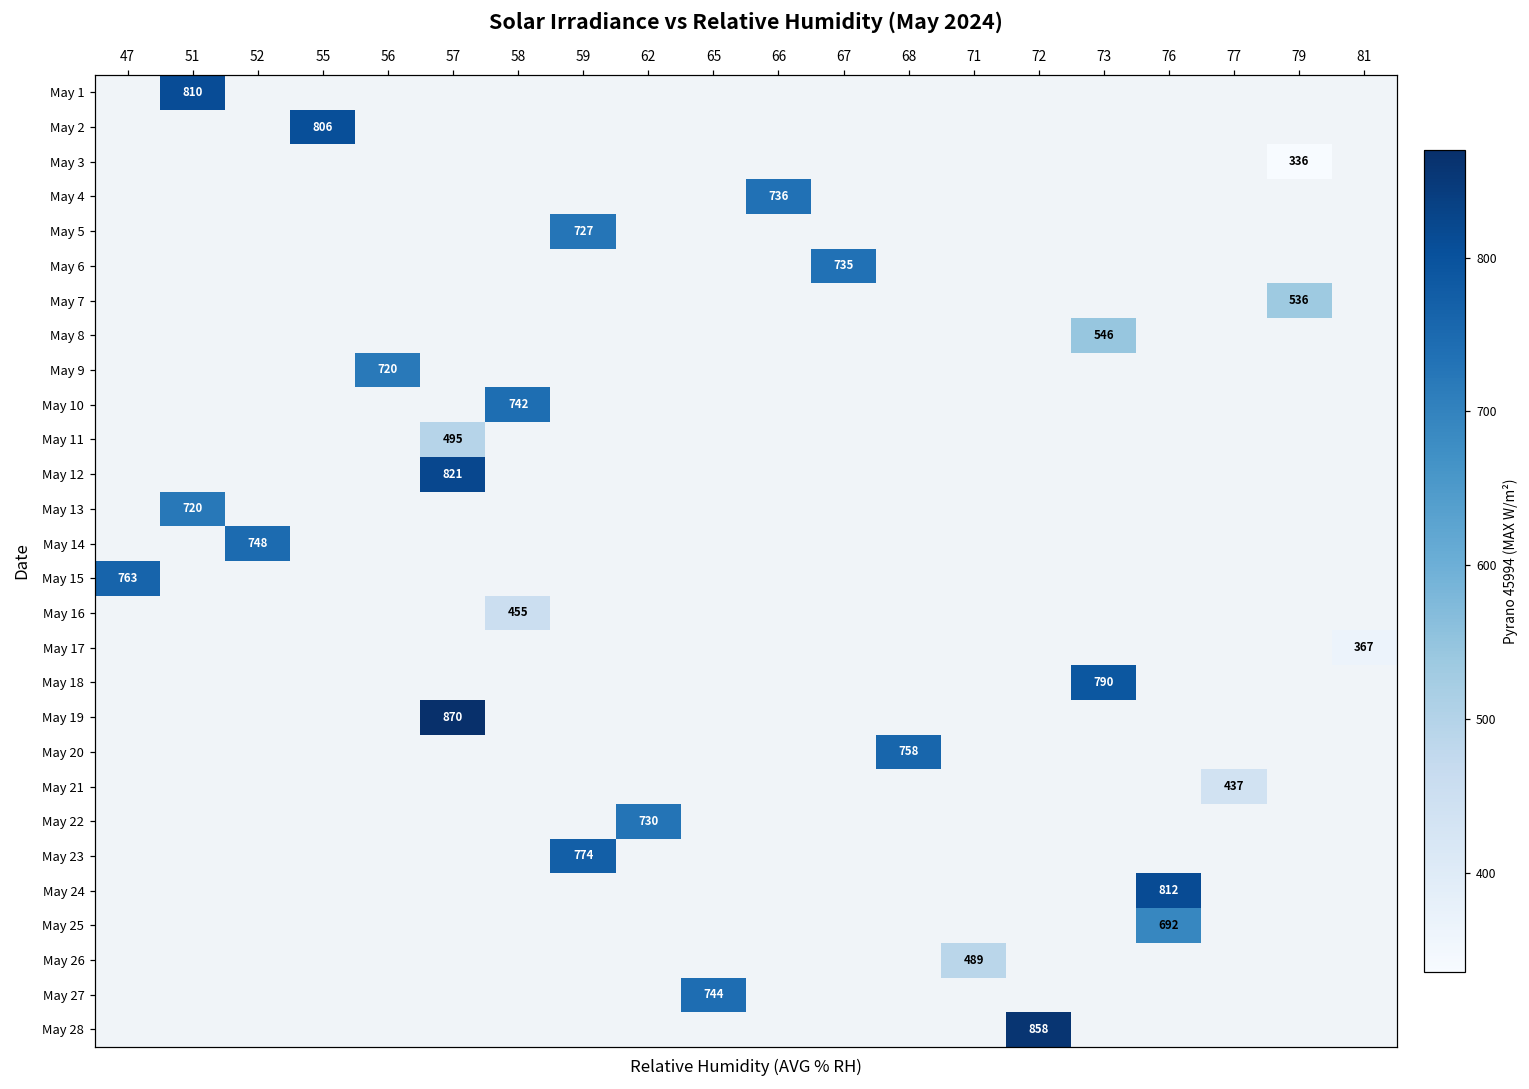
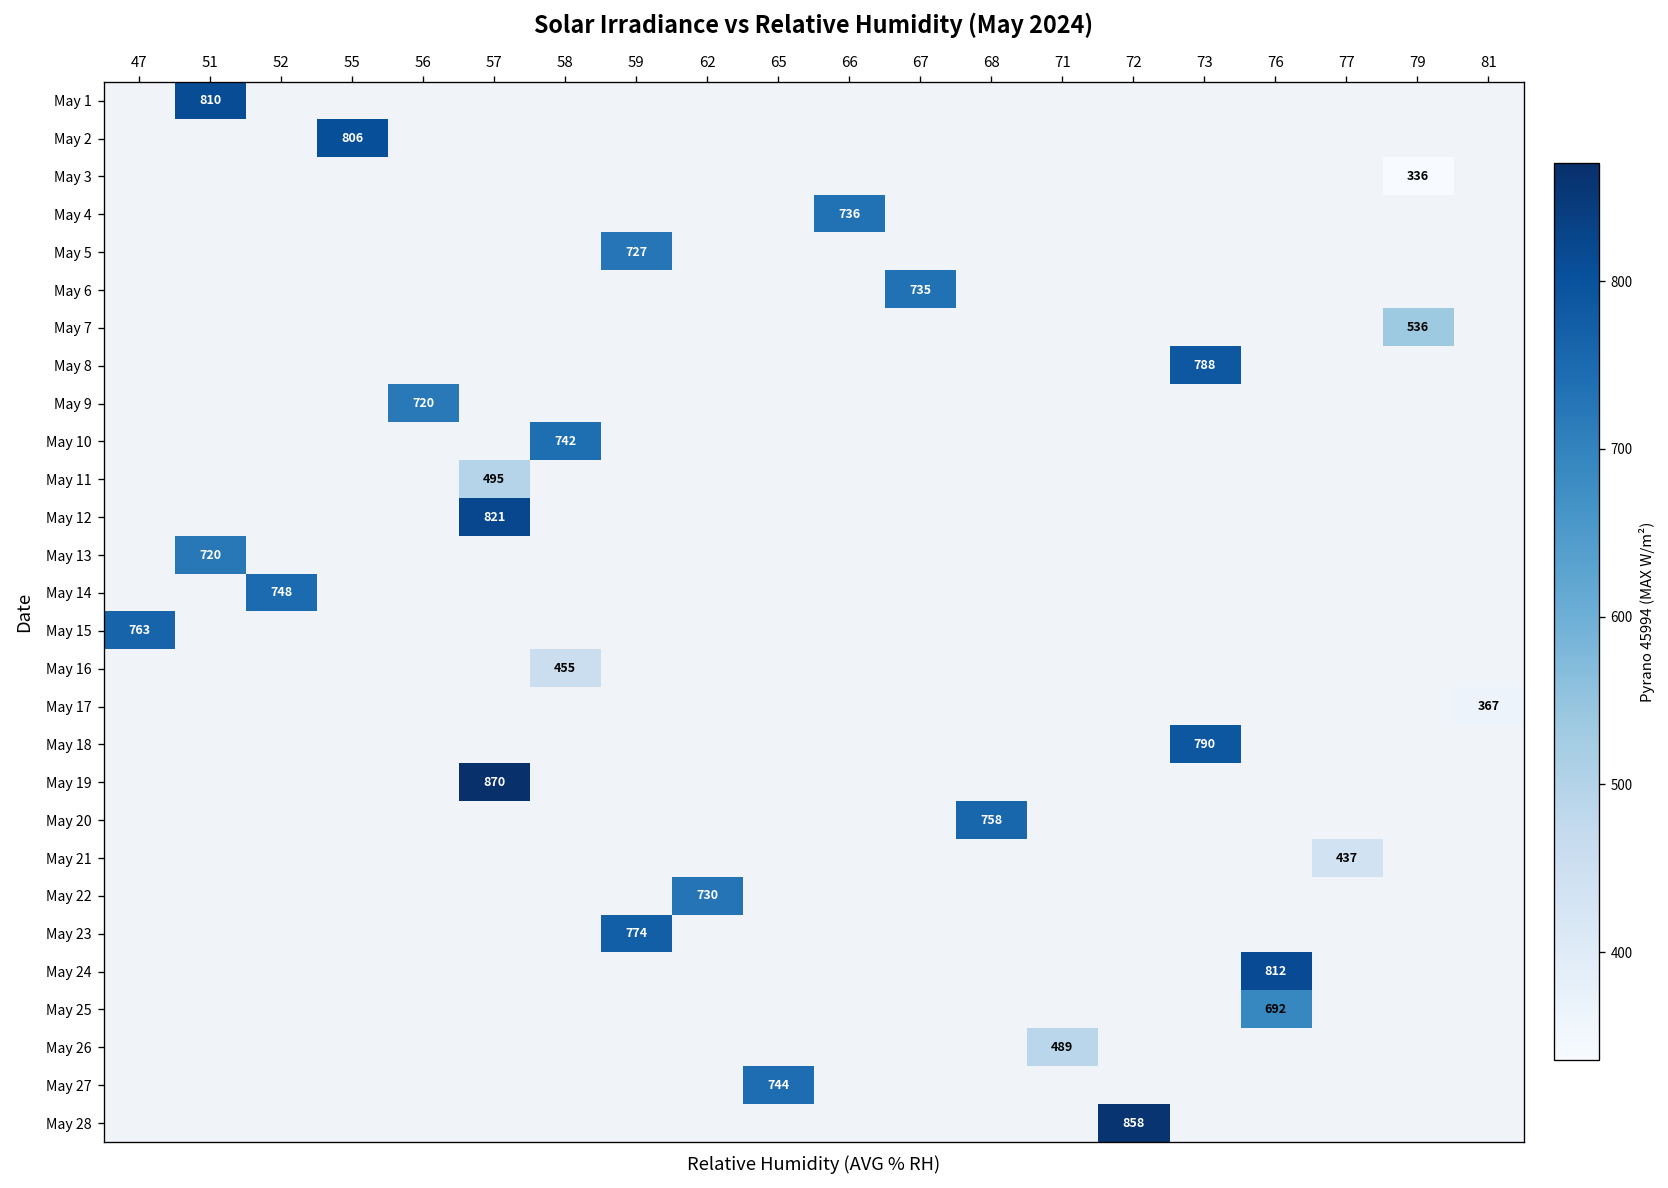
  {
    "May 1": {
      "51": 810
    },
    "May 2": {
      "55": 806
    },
    "May 3": {
      "79": 336
    },
    "May 4": {
      "66": 736
    },
    "May 5": {
      "59": 727
    },
    "May 6": {
      "67": 735
    },
    "May 7": {
      "79": 536
    },
    "May 8": {
-     "73": 546
+     "73": 788
    },
    "May 9": {
      "56": 720
    },
    "May 10": {
      "58": 742
    },
    "May 11": {
      "57": 495
    },
    "May 12": {
      "57": 821
    },
    "May 13": {
      "51": 720
    },
    "May 14": {
      "52": 748
    },
    "May 15": {
      "47": 763
    },
    "May 16": {
      "58": 455
    },
    "May 17": {
      "81": 367
    },
    "May 18": {
      "73": 790
    },
    "May 19": {
      "57": 870
    },
    "May 20": {
      "68": 758
    },
    "May 21": {
      "77": 437
    },
    "May 22": {
      "62": 730
    },
    "May 23": {
      "59": 774
    },
    "May 24": {
      "76": 812
    },
    "May 25": {
      "76": 692
    },
    "May 26": {
      "71": 489
    },
    "May 27": {
      "65": 744
    },
    "May 28": {
      "72": 858
    }
  }
